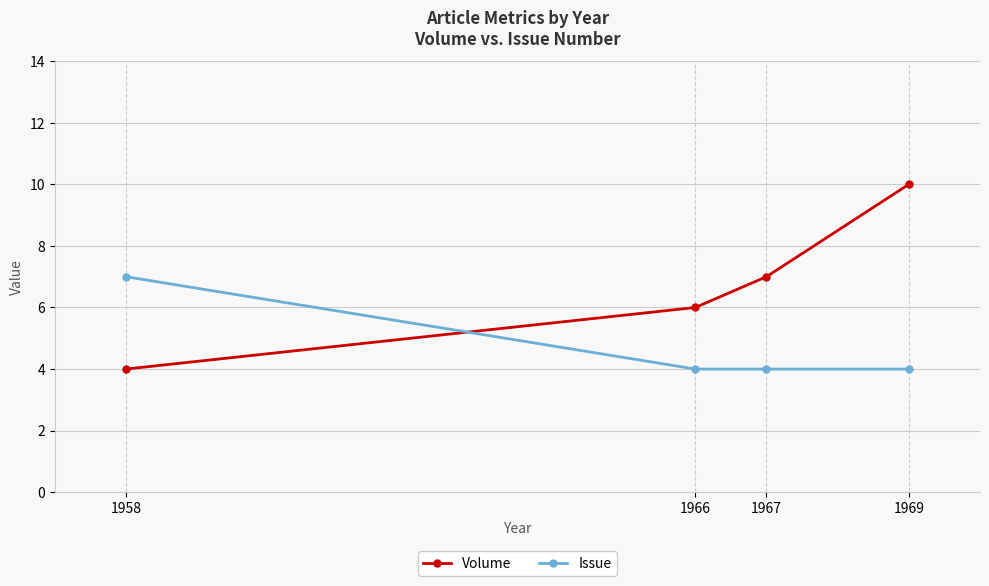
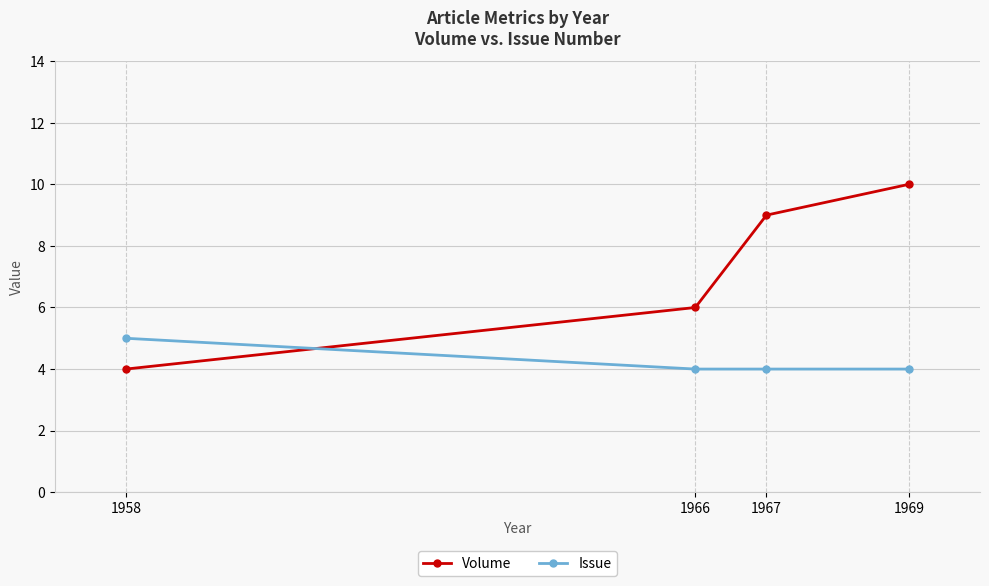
  {
    "Volume": {
      "1958": 4,
      "1966": 6,
-     "1967": 7,
+     "1967": 9,
      "1969": 10
    },
    "Issue": {
-     "1958": 7,
+     "1958": 5,
      "1966": 4,
      "1967": 4,
      "1969": 4
    }
  }
